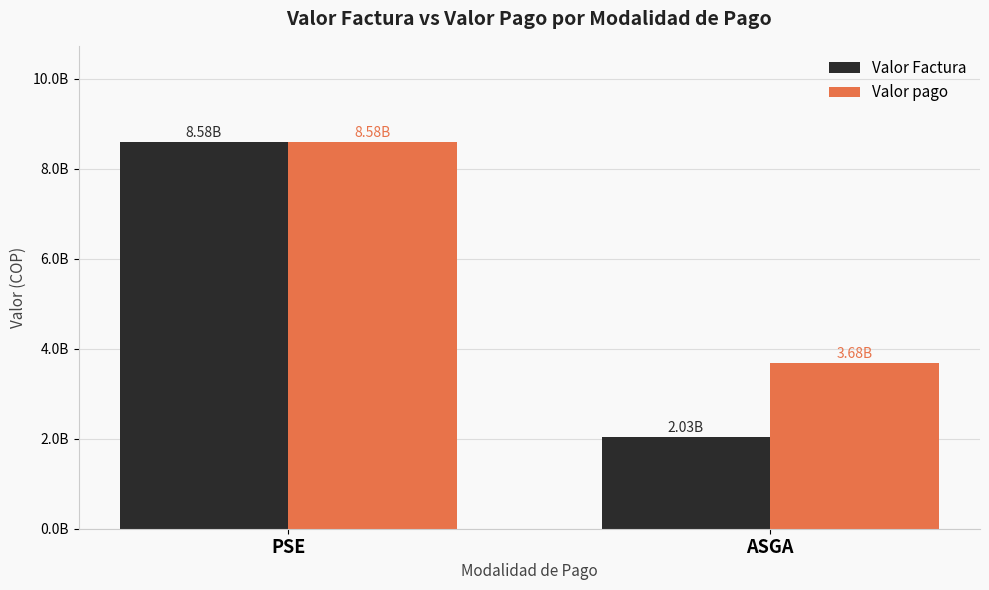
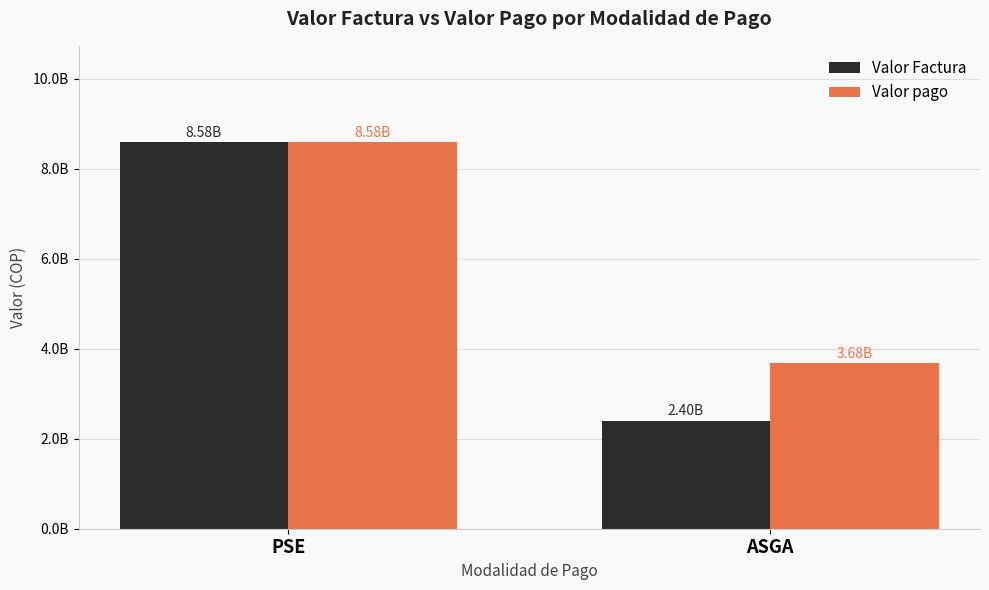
  {
    "Valor Factura": {
      "PSE": "8.58B",
-     "ASGA": "2.03B"
+     "ASGA": "2.40B"
    },
    "Valor pago": {
      "PSE": "8.58B",
      "ASGA": "3.68B"
    }
  }
